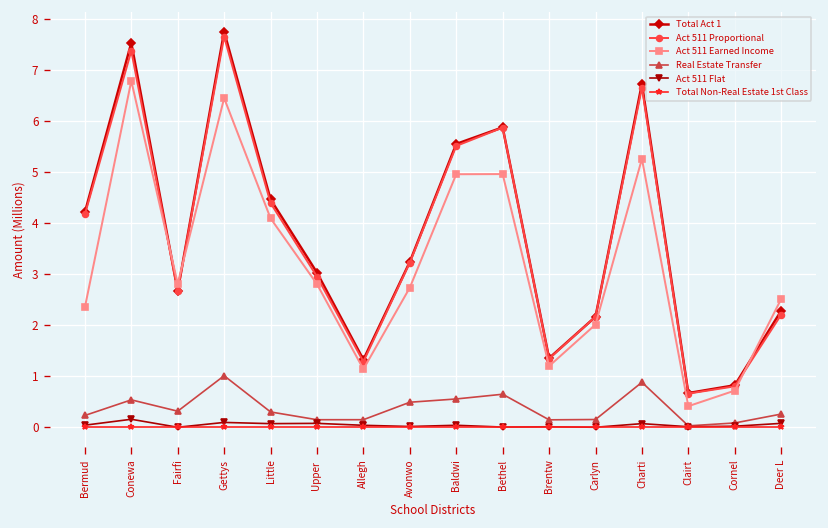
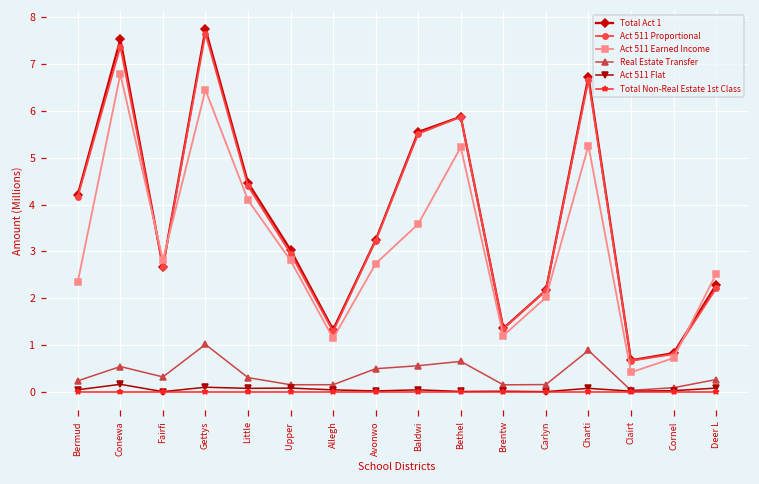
  {
    "Act 511 Earned Income": {
      "Bermud": 2.3,
      "Conewa": 6.8,
      "Fairfi": 2.8,
      "Gettys": 6.4,
      "Little": 4.1,
      "Upper": 2.8,
      "Allegh": 1.1,
      "Avonwo": 2.7,
-     "Baldwi": 5.0,
-     "Bethel": 5.0,
+     "Baldwi": 3.6,
+     "Bethel": 5.2,
      "Brentw": 1.2,
      "Carlyn": 2.0,
      "Charti": 5.3,
      "Clairt": 0.4,
      "Cornel": 0.7,
      "Deer L": 2.5
    }
  }
